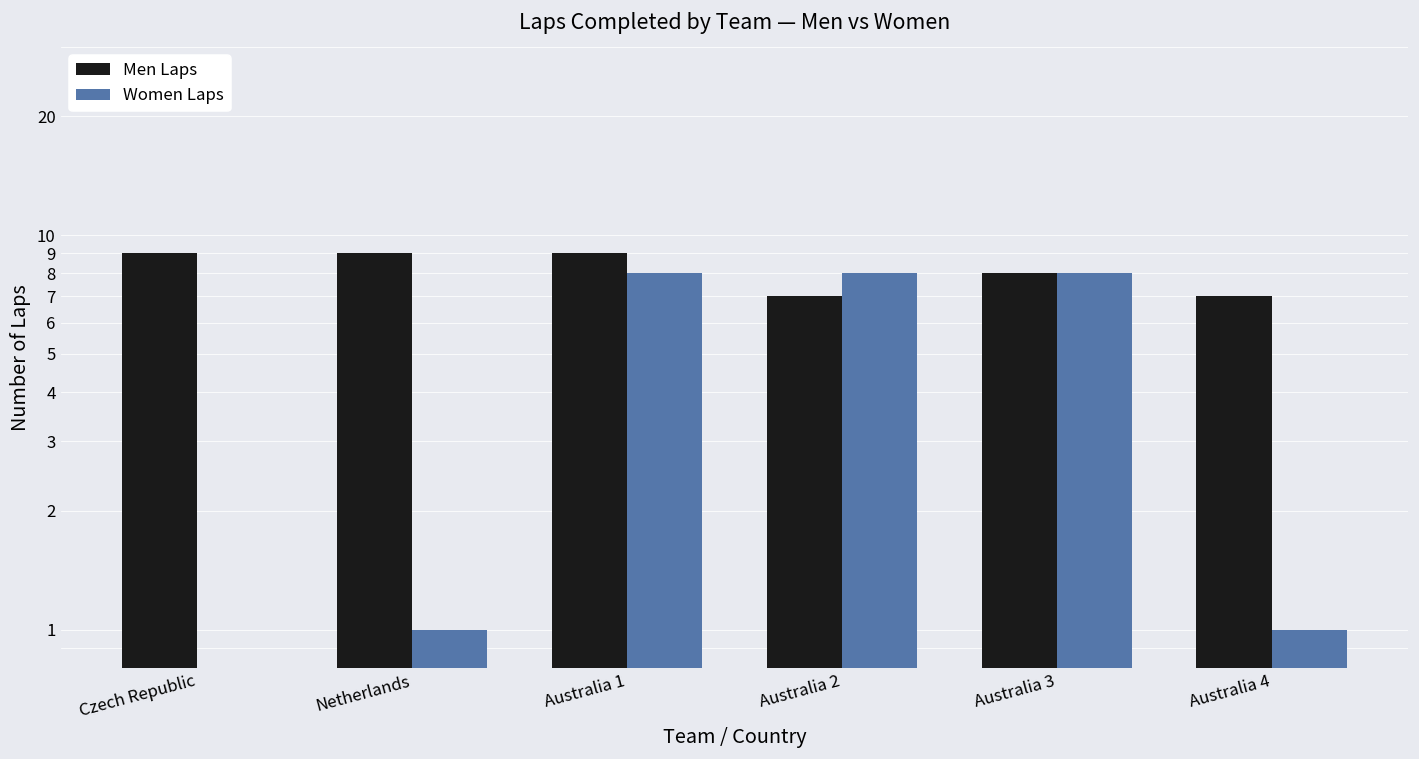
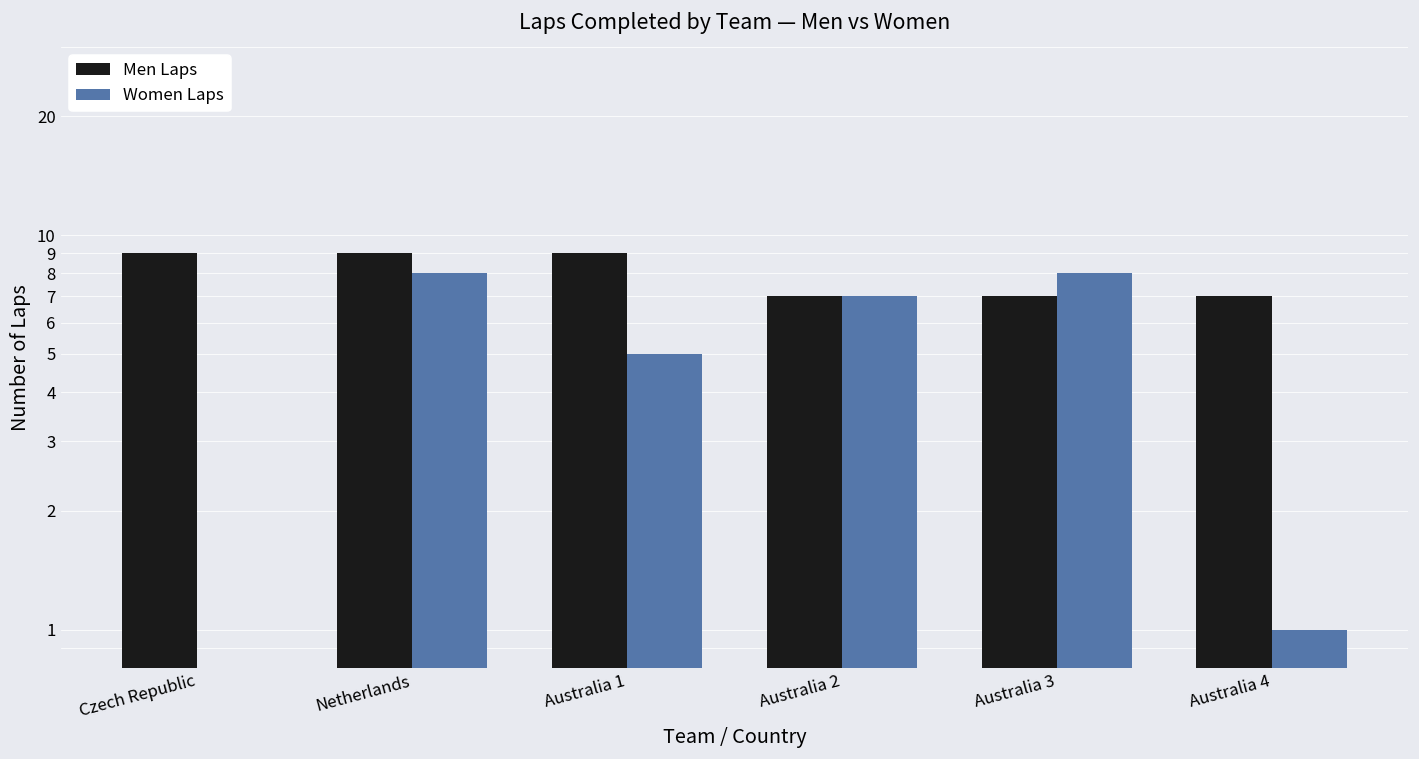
  {
    "Men Laps": {
      "Czech Republic": 9,
      "Netherlands": 9,
      "Australia 1": 9,
      "Australia 2": 7,
-     "Australia 3": 8,
+     "Australia 3": 7,
      "Australia 4": 7
    },
    "Women Laps": {
-     "Netherlands": 1,
-     "Australia 1": 8,
-     "Australia 2": 8,
+     "Netherlands": 8,
+     "Australia 1": 5,
+     "Australia 2": 7,
      "Australia 3": 8,
      "Australia 4": 1
    }
  }
